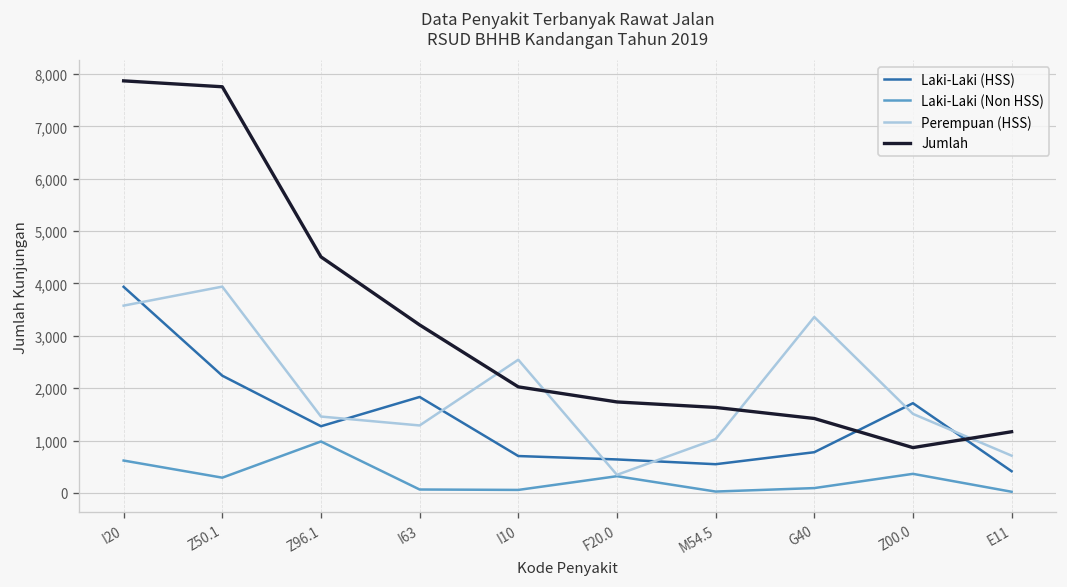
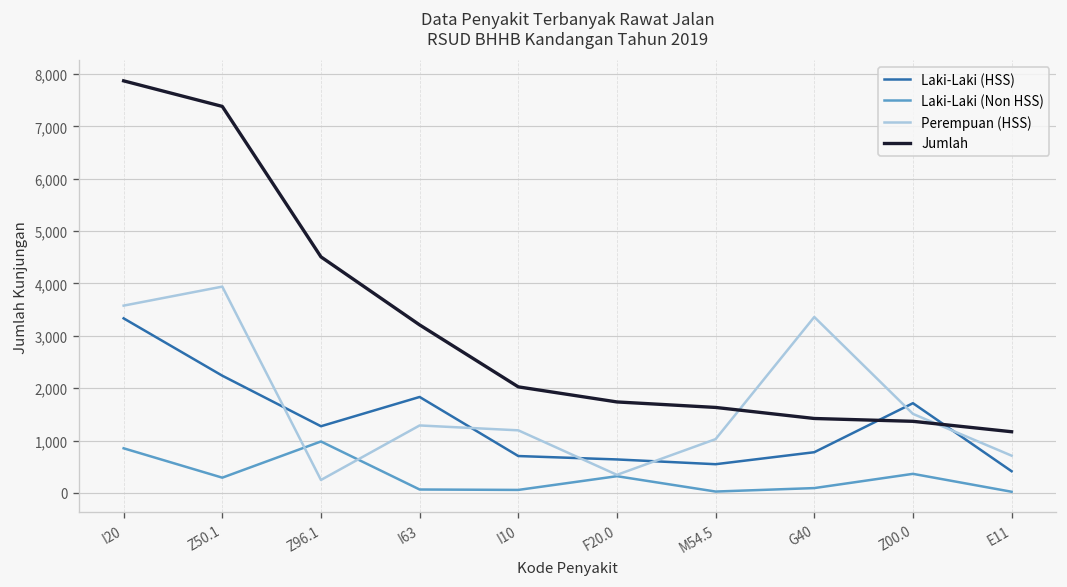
  {
    "Laki-Laki (HSS)": {
-     "I20": "3,900",
+     "I20": "3,300",
      "Z50.1": "2,200",
      "Z96.1": "1,300",
      "I63": "1,800",
      "I10": "700",
      "F20.0": "600",
      "M54.5": "500",
      "G40": "800",
      "Z00.0": "1,700",
      "E11": "400"
    },
    "Laki-Laki (Non HSS)": {
-     "I20": "600",
+     "I20": "900",
      "Z50.1": "300",
      "Z96.1": "1,000",
      "I63": "100",
      "I10": "100",
      "M54.5": "0",
      "G40": "100",
      "Z00.0": "400",
      "E11": "0"
    },
    "Perempuan (HSS)": {
      "I20": "3,600",
      "Z50.1": "3,900",
-     "Z96.1": "1,500",
+     "Z96.1": "200",
      "I63": "1,300",
-     "I10": "2,500",
+     "I10": "1,200",
      "M54.5": "1,000",
      "G40": "3,400",
      "Z00.0": "1,500",
      "E11": "700"
    },
    "Jumlah": {
      "I20": "7,900",
-     "Z50.1": "7,800",
+     "Z50.1": "7,400",
      "Z96.1": "4,500",
      "I63": "3,200",
      "I10": "2,000",
      "F20.0": "1,700",
      "M54.5": "1,600",
      "G40": "1,400",
-     "Z00.0": "900",
+     "Z00.0": "1,400",
      "E11": "1,200"
    }
  }
